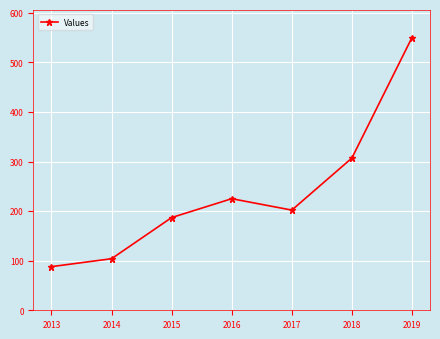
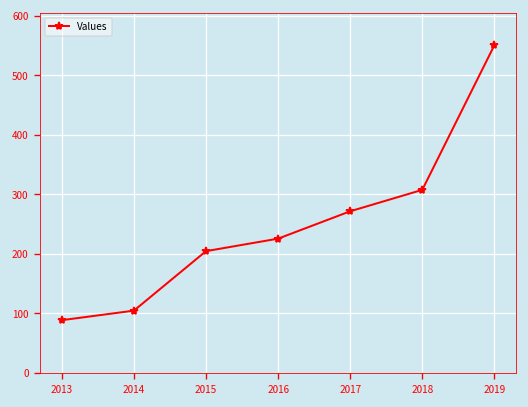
  {
    "2013": 90,
    "2014": 100,
-   "2015": 190,
+   "2015": 200,
    "2016": 230,
-   "2017": 200,
+   "2017": 270,
    "2018": 310,
    "2019": 550
  }
